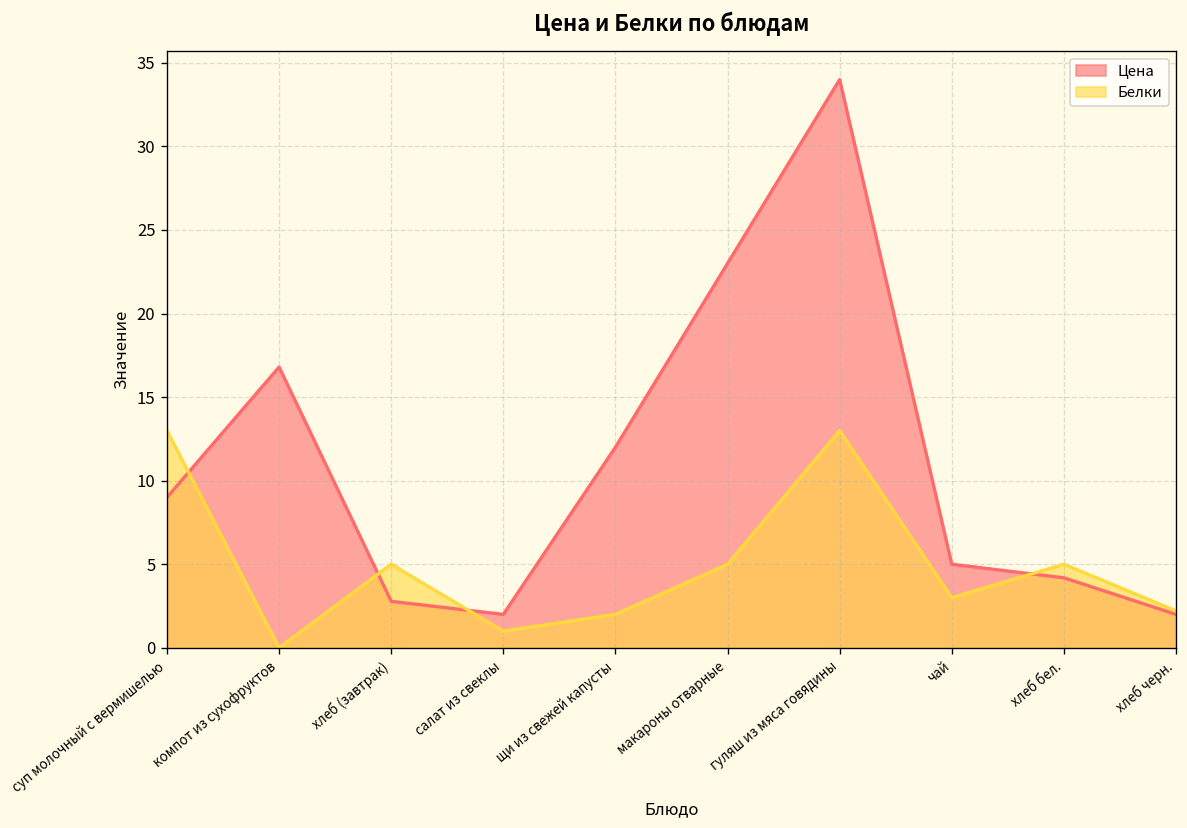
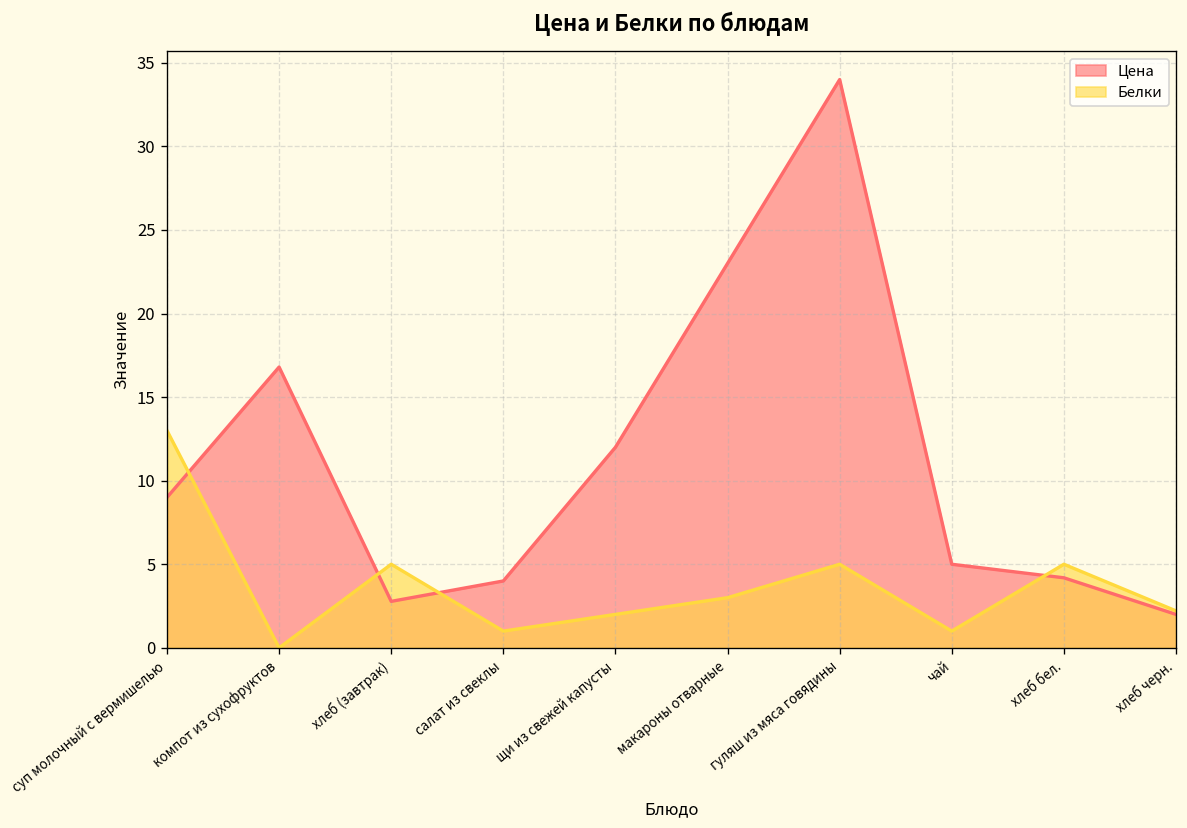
  {
    "Цена": {
      "суп молочный с вермишелью": 9,
      "компот из сухофруктов": 16.8,
      "хлеб (завтрак)": 2.8,
-     "салат из свеклы": 2,
+     "салат из свеклы": 4,
      "щи из свежей капусты": 12,
      "макароны отварные": 23,
      "гуляш из мяса говядины": 34,
      "чай": 5,
      "хлеб бел.": 4.2,
      "хлеб черн.": 2
    },
    "Белки": {
      "суп молочный с вермишелью": 13,
      "компот из сухофруктов": 0,
      "хлеб (завтрак)": 5,
      "салат из свеклы": 1,
      "щи из свежей капусты": 2,
-     "макароны отварные": 5,
-     "гуляш из мяса говядины": 13,
-     "чай": 3,
+     "макароны отварные": 3,
+     "гуляш из мяса говядины": 5,
+     "чай": 1,
      "хлеб бел.": 5,
      "хлеб черн.": 2.2
    }
  }
